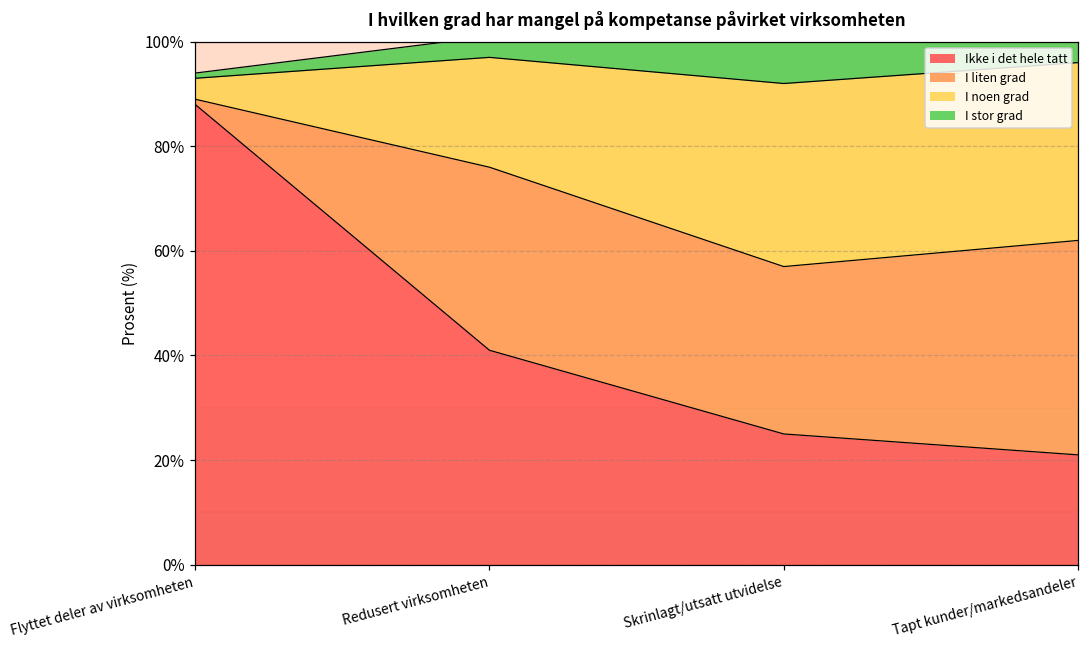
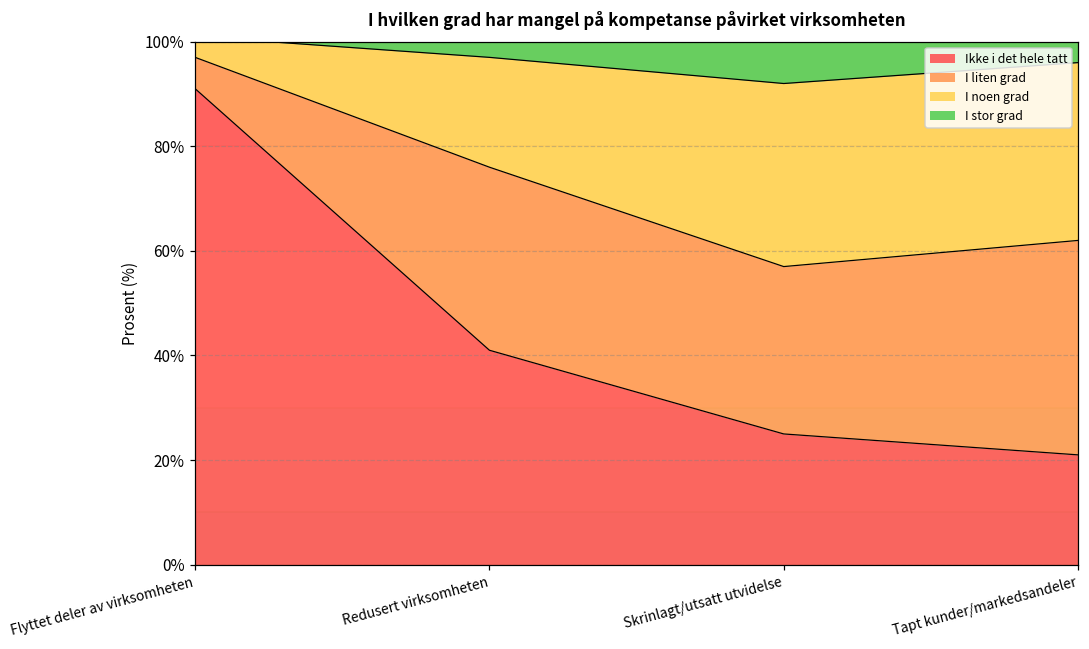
  {
    "Ikke i det hele tatt": {
-     "Flyttet deler av virksomheten": "88%",
+     "Flyttet deler av virksomheten": "91%",
      "Redusert virksomheten": "41%",
      "Skrinlagt/utsatt utvidelse": "25%",
      "Tapt kunder/markedsandeler": "21%"
    },
    "I liten grad": {
-     "Flyttet deler av virksomheten": "1%",
+     "Flyttet deler av virksomheten": "6%",
      "Redusert virksomheten": "35%",
      "Skrinlagt/utsatt utvidelse": "32%",
      "Tapt kunder/markedsandeler": "41%"
    },
    "I noen grad": {
      "Redusert virksomheten": "21%",
      "Skrinlagt/utsatt utvidelse": "35%",
      "Tapt kunder/markedsandeler": "34%"
    },
    "I stor grad": {
      "Skrinlagt/utsatt utvidelse": "8%",
      "Tapt kunder/markedsandeler": "4%"
    }
  }
